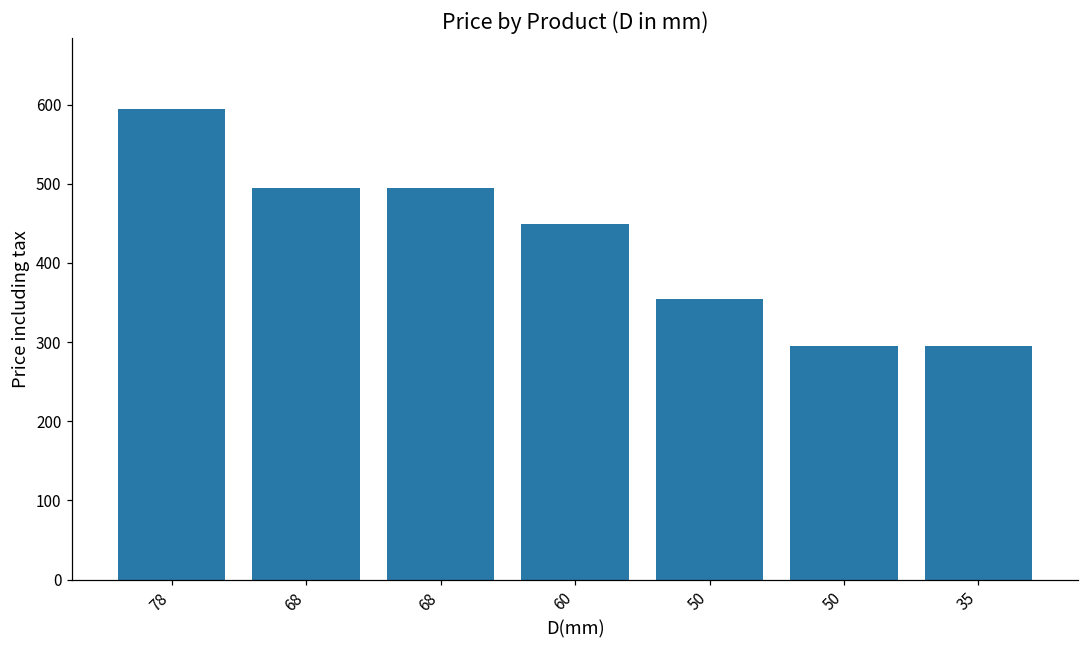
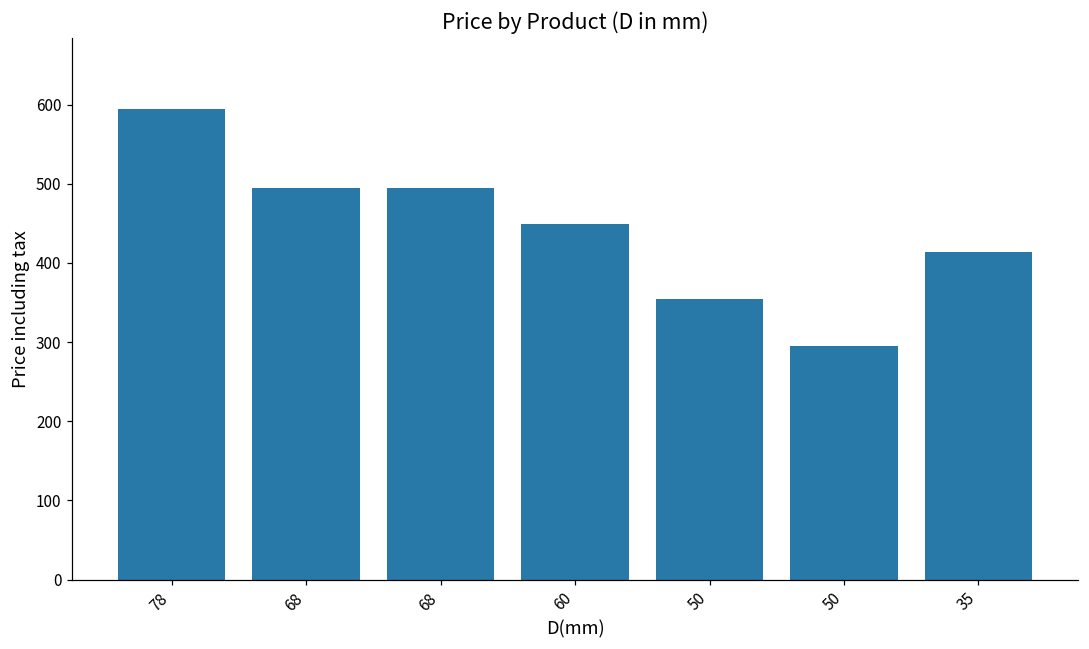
  {
    "78": 600,
    "60": 450,
-   "35": 300
+   "35": 410
  }
